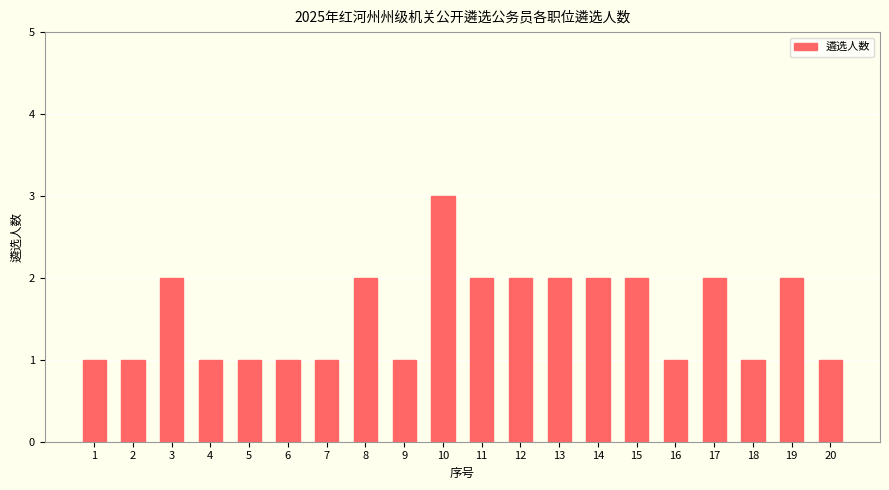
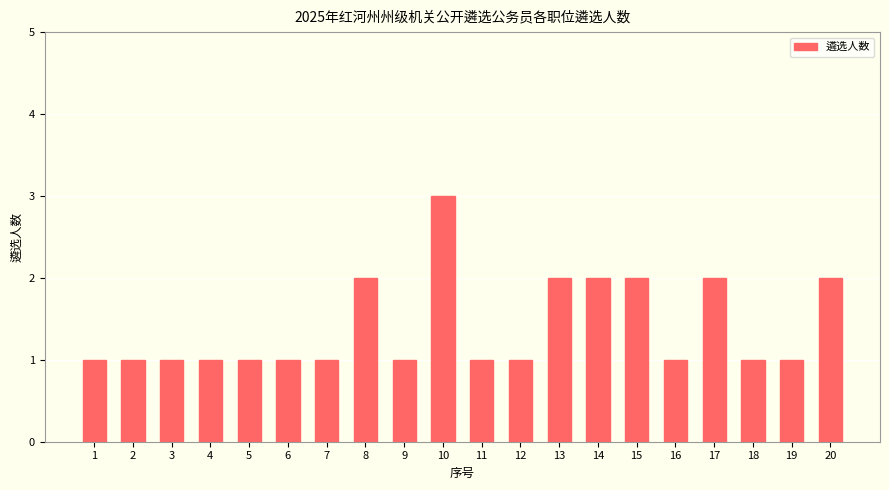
  {
    "1": 1,
    "2": 1,
-   "3": 2,
+   "3": 1,
    "4": 1,
    "5": 1,
    "6": 1,
    "7": 1,
    "8": 2,
    "9": 1,
    "10": 3,
-   "11": 2,
-   "12": 2,
+   "11": 1,
+   "12": 1,
    "13": 2,
    "14": 2,
    "15": 2,
    "16": 1,
    "17": 2,
    "18": 1,
-   "19": 2,
-   "20": 1
+   "19": 1,
+   "20": 2
  }
